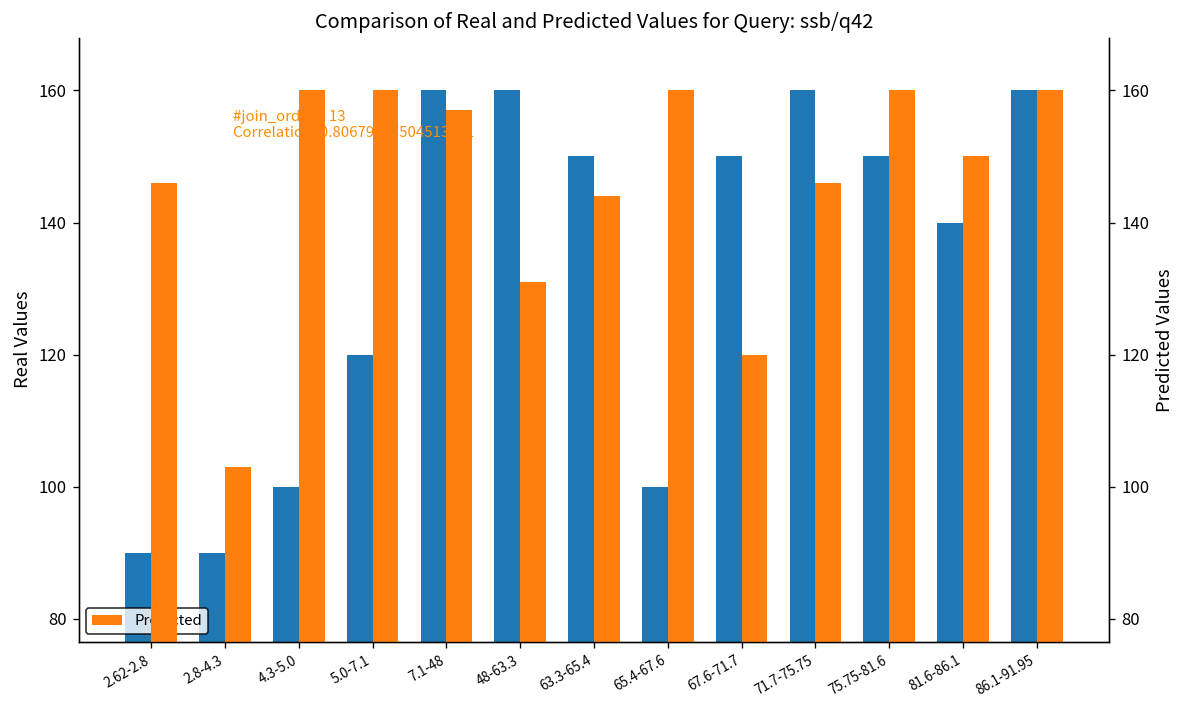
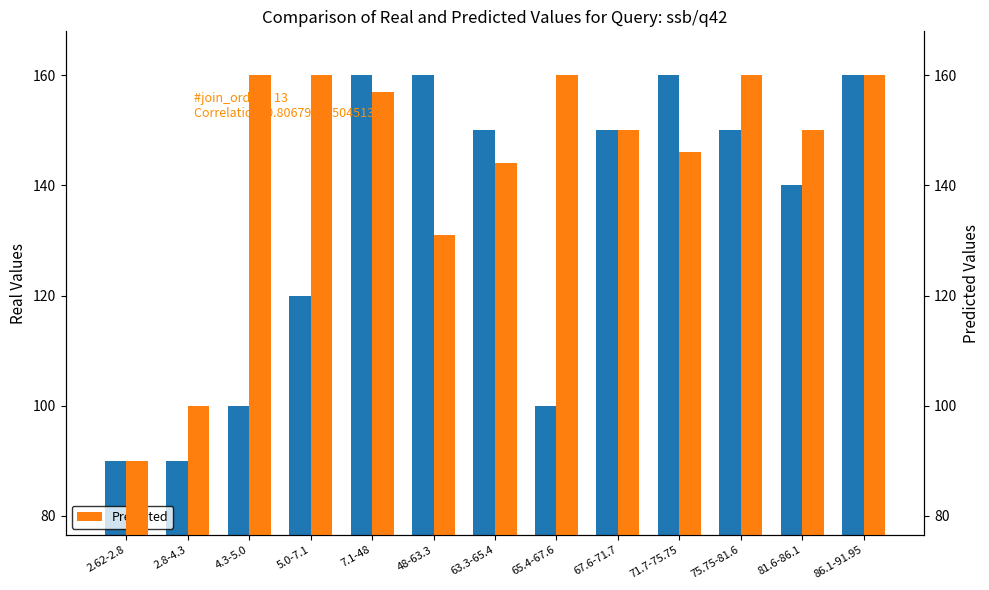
  {
    "Predicted": {
-     "2.62-2.8": 146,
-     "2.8-4.3": 103,
+     "2.62-2.8": 90,
+     "2.8-4.3": 100,
      "4.3-5.0": 160,
      "5.0-7.1": 160,
      "48-63.3": 131,
      "63.3-65.4": 144,
      "65.4-67.6": 160,
-     "67.6-71.7": 120,
+     "67.6-71.7": 150,
      "71.7-75.75": 146,
      "75.75-81.6": 160,
      "81.6-86.1": 150,
      "86.1-91.95": 160
    }
  }
